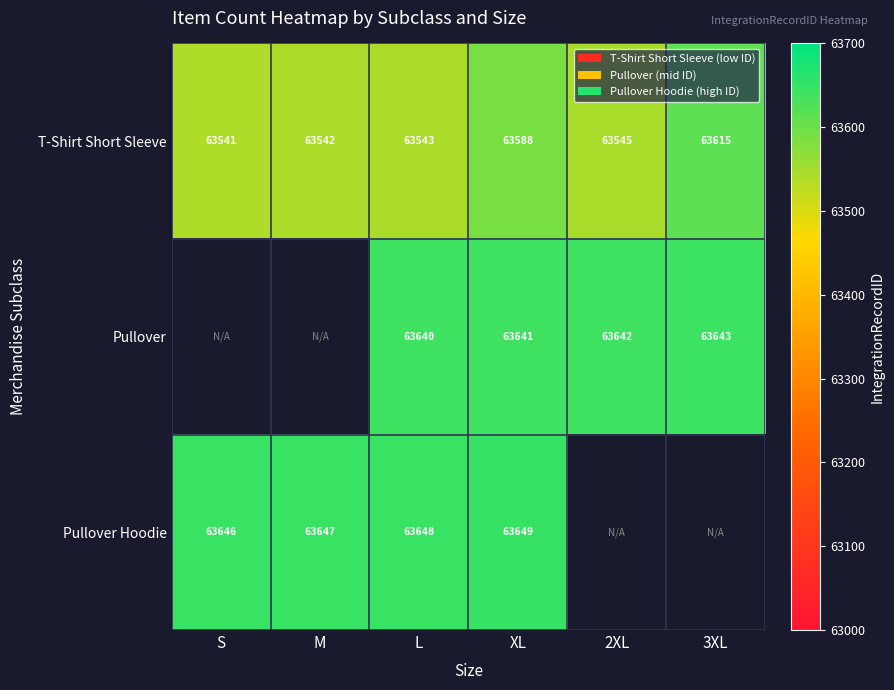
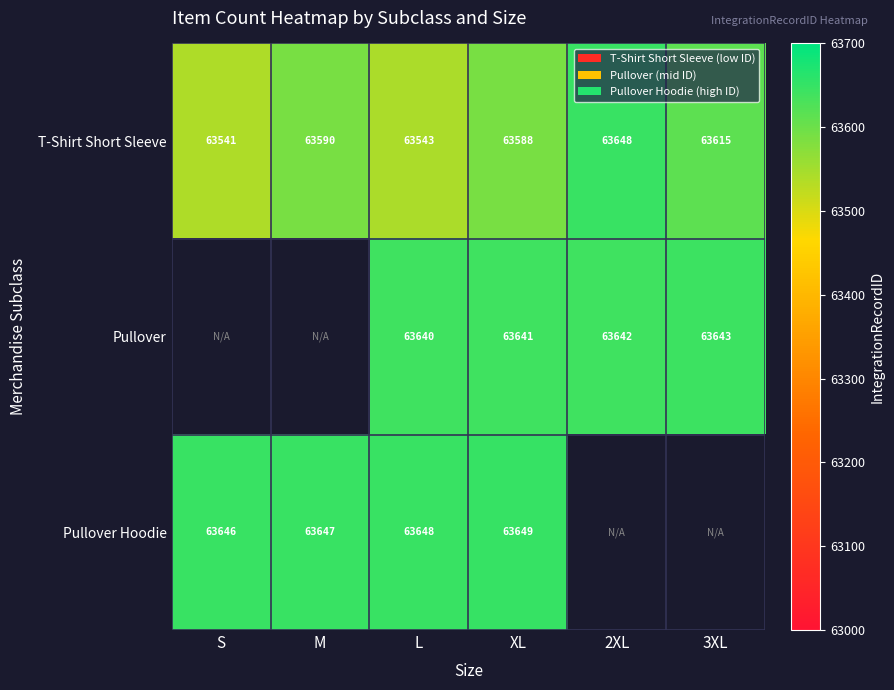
  {
    "T-Shirt Short Sleeve": {
      "S": 63541,
-     "M": 63542,
+     "M": 63590,
      "L": 63543,
      "XL": 63588,
-     "2XL": 63545,
+     "2XL": 63648,
      "3XL": 63615
    },
    "Pullover": {
      "L": 63640,
      "XL": 63641,
      "2XL": 63642,
      "3XL": 63643
    },
    "Pullover Hoodie": {
      "S": 63646,
      "M": 63647,
      "L": 63648,
      "XL": 63649
    }
  }
